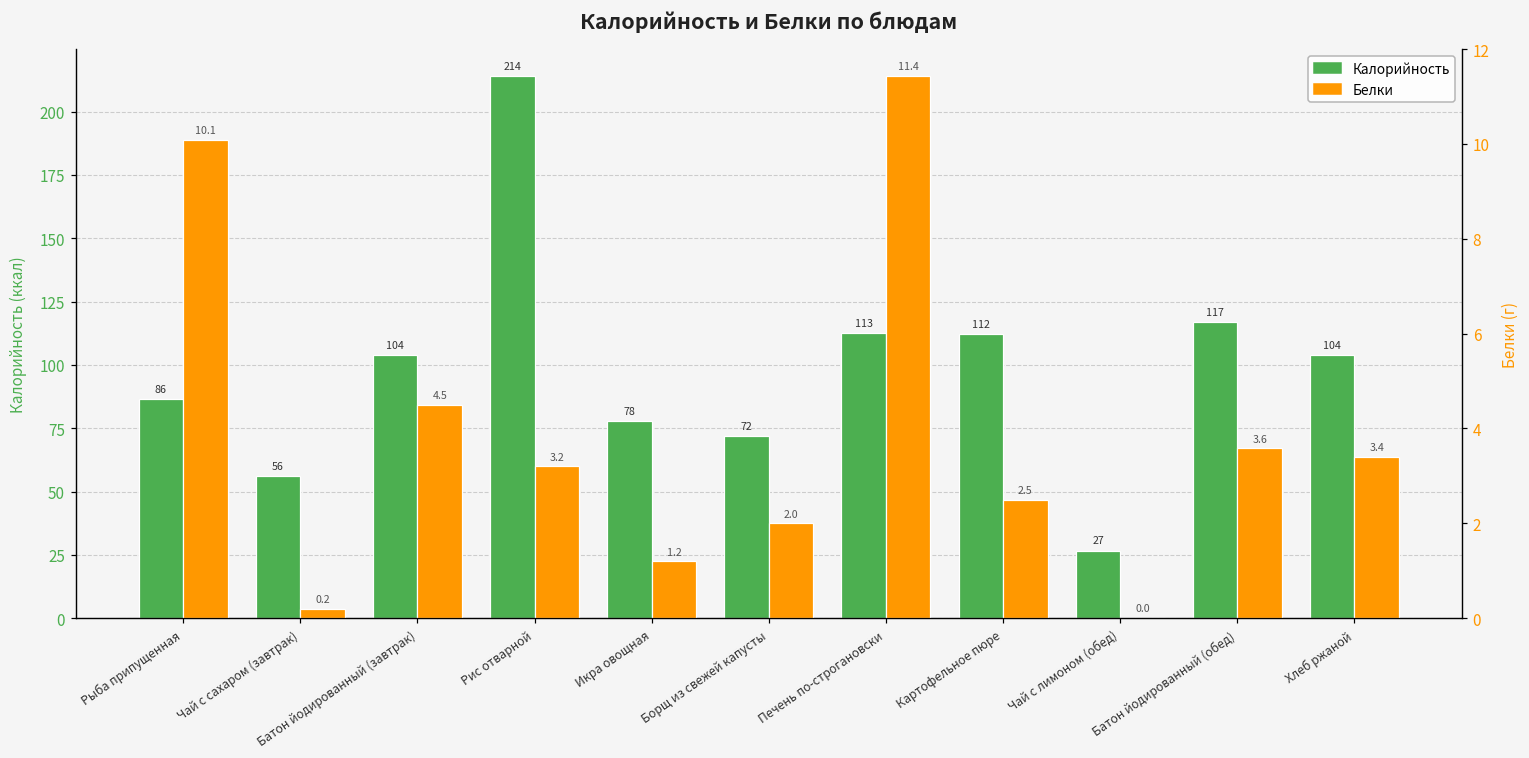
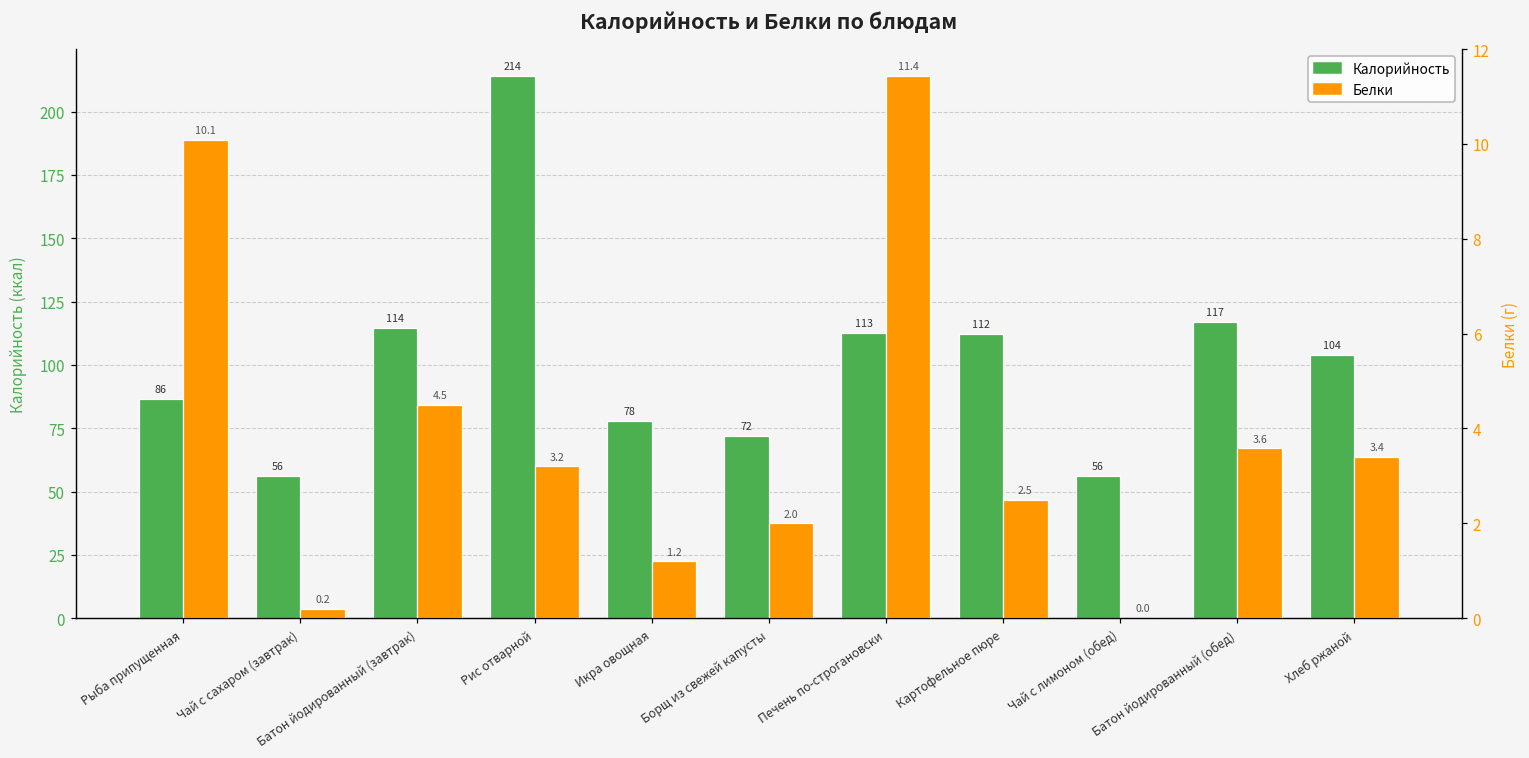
  {
    "Калорийность": {
      "Рыба припущенная": 86,
      "Чай с сахаром (завтрак)": 56,
-     "Батон йодированный (завтрак)": 104,
+     "Батон йодированный (завтрак)": 114,
      "Рис отварной": 214,
      "Икра овощная": 78,
      "Борщ из свежей капусты": 72,
      "Печень по-строгановски": 113,
      "Картофельное пюре": 112,
-     "Чай с лимоном (обед)": 27,
+     "Чай с лимоном (обед)": 56,
      "Батон йодированный (обед)": 117,
      "Хлеб ржаной": 104
    },
    "Белки": {
      "Рыба припущенная": 10.1,
      "Чай с сахаром (завтрак)": 0.2,
      "Батон йодированный (завтрак)": 4.5,
      "Рис отварной": 3.2,
      "Икра овощная": 1.2,
      "Борщ из свежей капусты": 2.0,
      "Печень по-строгановски": 11.4,
      "Картофельное пюре": 2.5,
      "Чай с лимоном (обед)": 0.0,
      "Батон йодированный (обед)": 3.6,
      "Хлеб ржаной": 3.4
    }
  }
